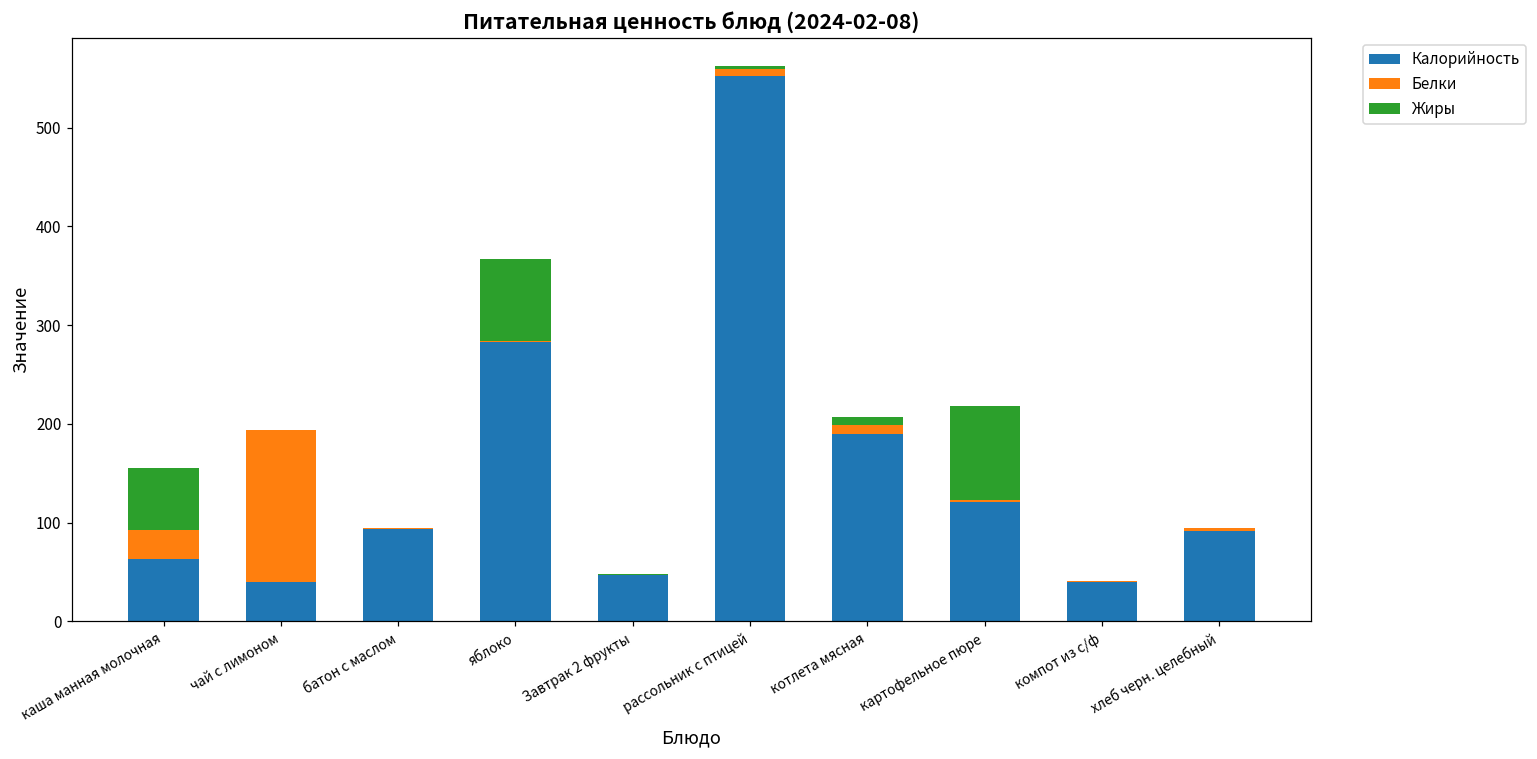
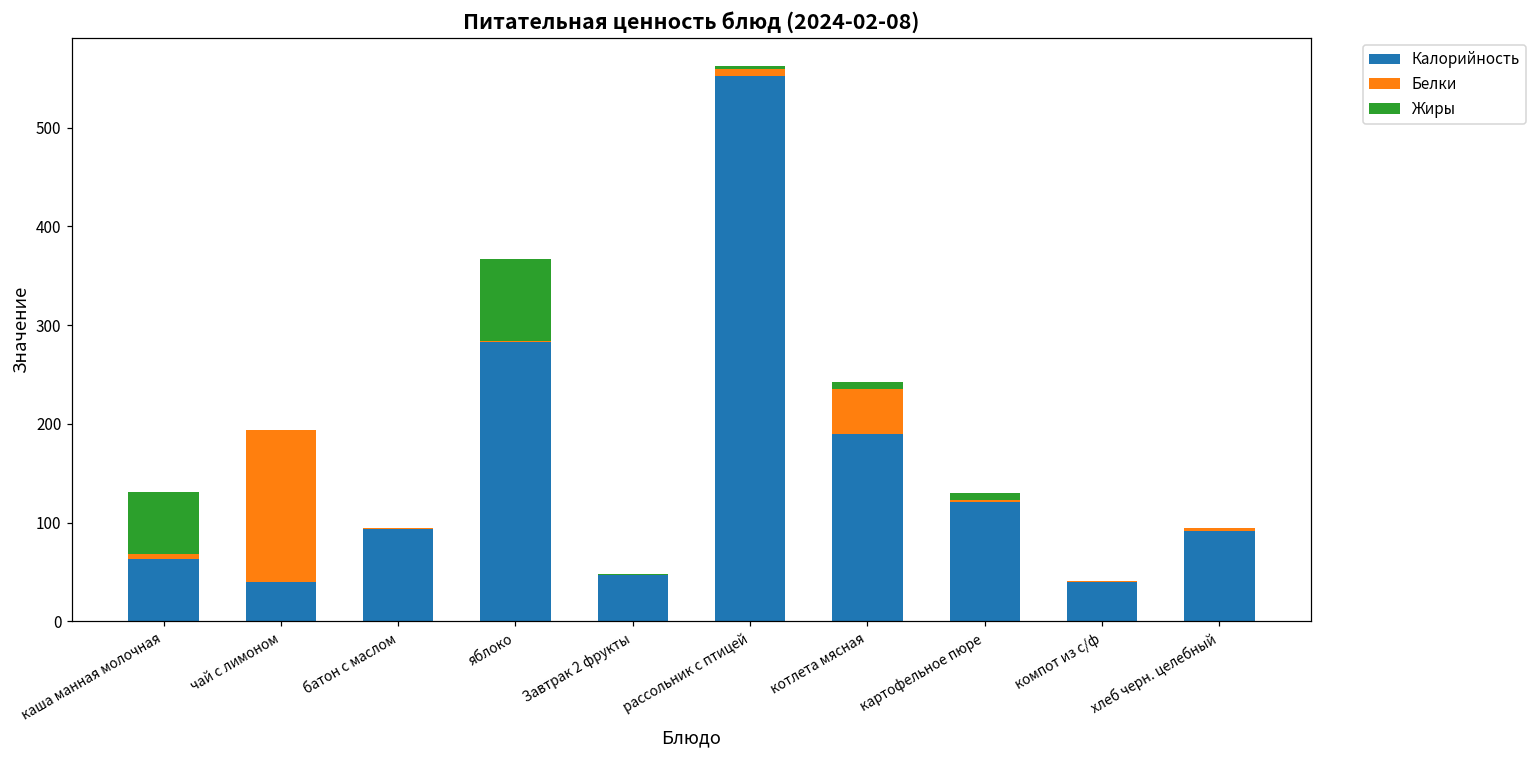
  {
    "Калорийность": {
      "каша манная молочная": 60,
      "чай с лимоном": 40,
      "батон с маслом": 90,
      "яблоко": 280,
      "Завтрак 2 фрукты": 50,
      "рассольник с птицей": 550,
      "котлета мясная": 190,
      "картофельное пюре": 120,
      "компот из с/ф": 40,
      "хлеб черн. целебный": 90
    },
    "Белки": {
-     "каша манная молочная": 30,
+     "каша манная молочная": 10,
      "чай с лимоном": 150,
      "рассольник с птицей": 10,
-     "котлета мясная": 10
+     "котлета мясная": 50
    },
    "Жиры": {
      "каша манная молочная": 60,
      "чай с лимоном": 0,
      "яблоко": 80,
      "рассольник с птицей": 0,
      "котлета мясная": 10,
-     "картофельное пюре": 100,
+     "картофельное пюре": 10,
      "компот из с/ф": 0
    }
  }
